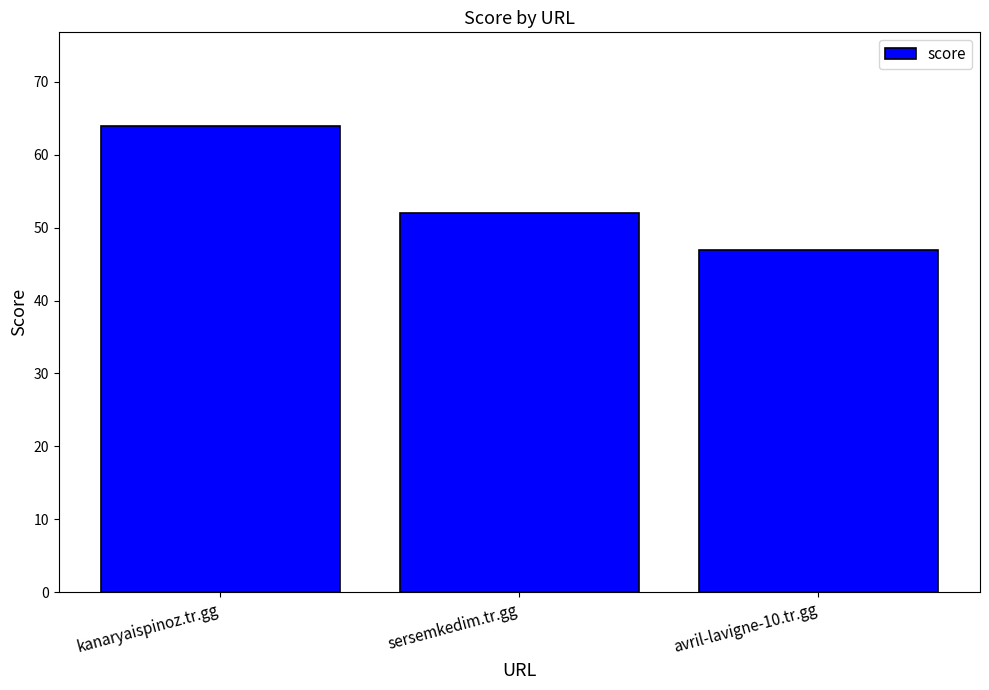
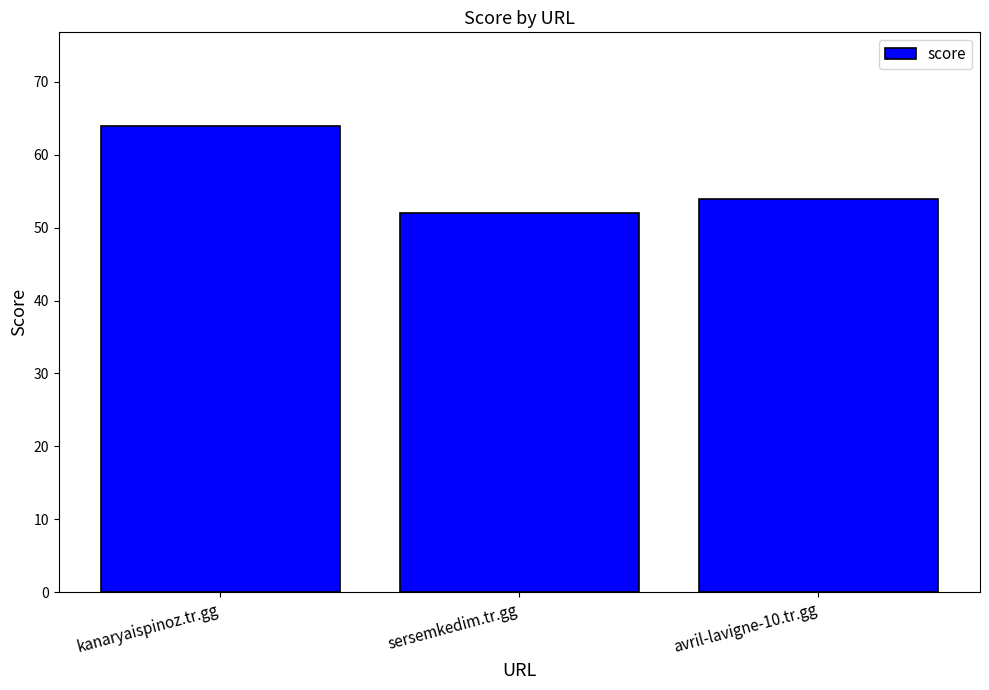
  {
    "kanaryaispinoz.tr.gg": 64,
    "sersemkedim.tr.gg": 52,
-   "avril-lavigne-10.tr.gg": 47
+   "avril-lavigne-10.tr.gg": 54
  }
